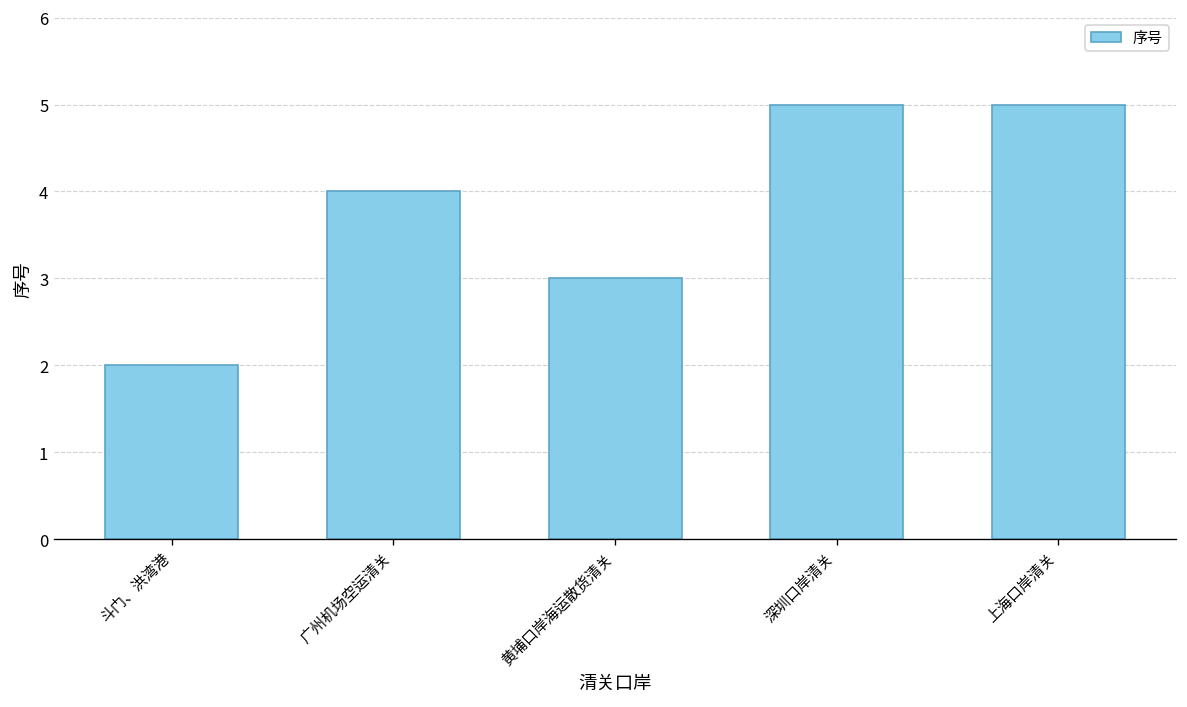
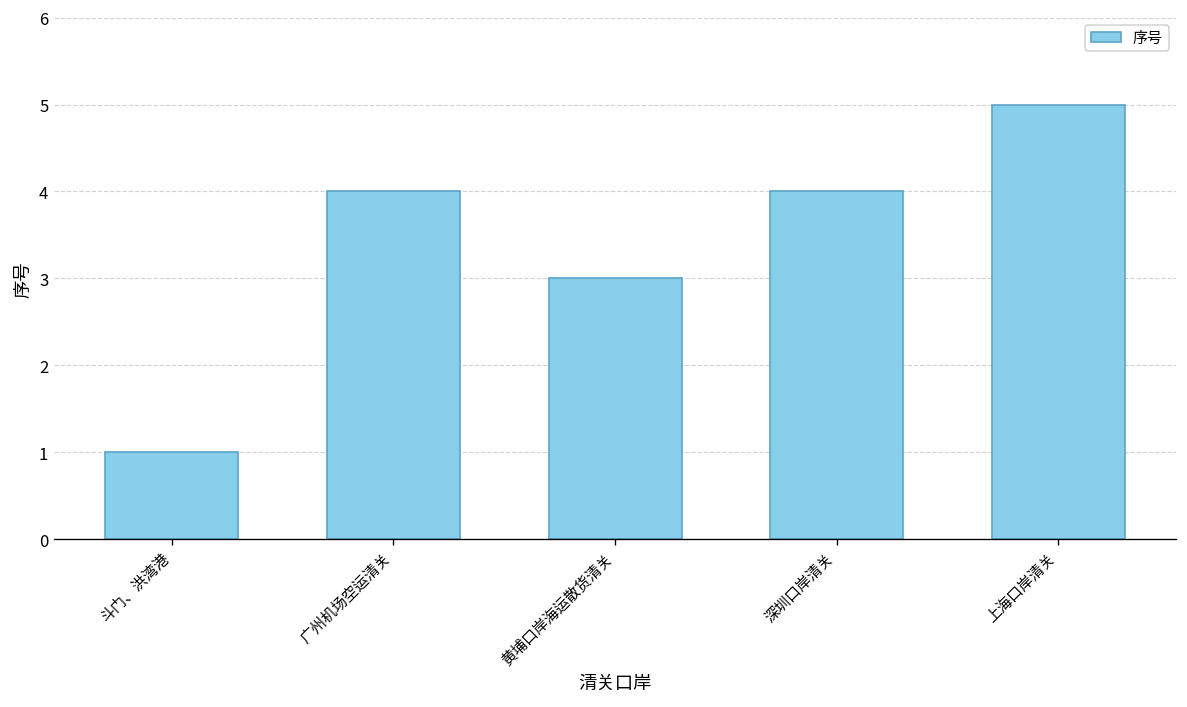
  {
-   "斗门、洪湾港": 2,
+   "斗门、洪湾港": 1,
    "广州机场空运清关": 4,
    "黄埔口岸海运散货清关": 3,
-   "深圳口岸清关": 5,
+   "深圳口岸清关": 4,
    "上海口岸清关": 5
  }
